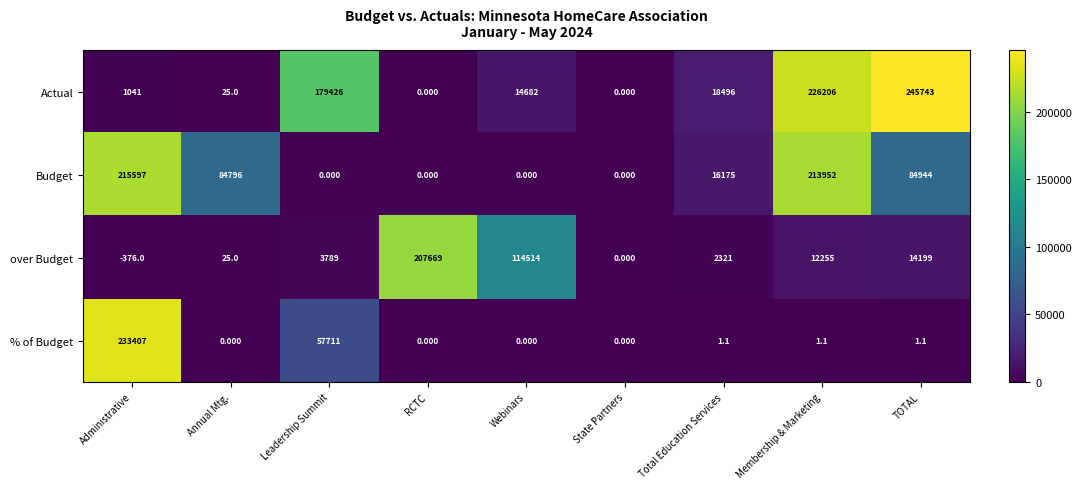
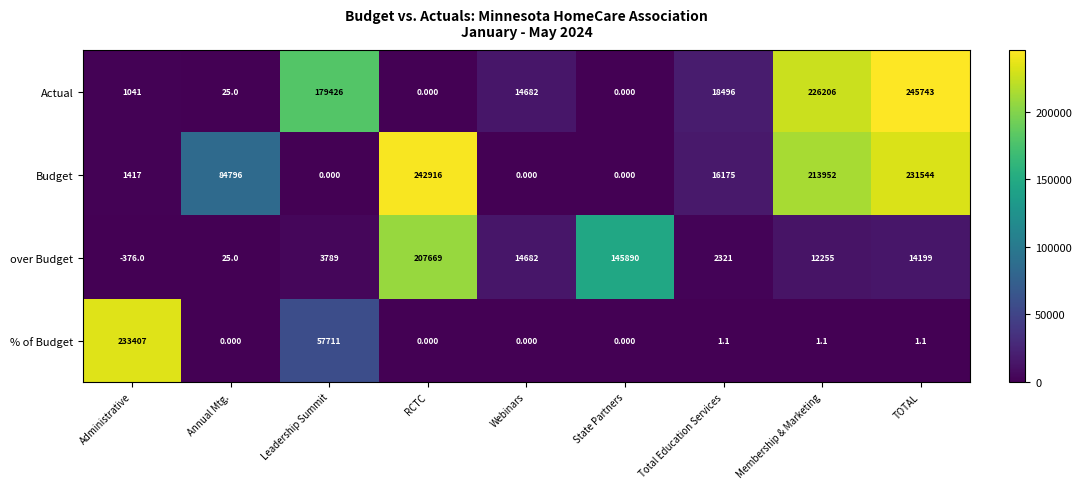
  {
    "Actual": {
      "Administrative": 1041,
      "Annual Mtg.": 25.0,
      "Leadership Summit": 179426,
      "RCTC": 0.000,
      "Webinars": 14682,
      "State Partners": 0.000,
      "Total Education Services": 18496,
      "Membership & Marketing": 226206,
      "TOTAL": 245743
    },
    "Budget": {
-     "Administrative": 215597,
+     "Administrative": 1417,
      "Annual Mtg.": 84796,
      "Leadership Summit": 0.000,
-     "RCTC": 0.000,
+     "RCTC": 242916,
      "Webinars": 0.000,
      "State Partners": 0.000,
      "Total Education Services": 16175,
      "Membership & Marketing": 213952,
-     "TOTAL": 84944
+     "TOTAL": 231544
    },
    "over Budget": {
      "Administrative": -376.0,
      "Annual Mtg.": 25.0,
      "Leadership Summit": 3789,
      "RCTC": 207669,
-     "Webinars": 114514,
-     "State Partners": 0.000,
+     "Webinars": 14682,
+     "State Partners": 145890,
      "Total Education Services": 2321,
      "Membership & Marketing": 12255,
      "TOTAL": 14199
    },
    "% of Budget": {
      "Administrative": 233407,
      "Annual Mtg.": 0.000,
      "Leadership Summit": 57711,
      "RCTC": 0.000,
      "Webinars": 0.000,
      "State Partners": 0.000,
      "Total Education Services": 1.1,
      "Membership & Marketing": 1.1,
      "TOTAL": 1.1
    }
  }
